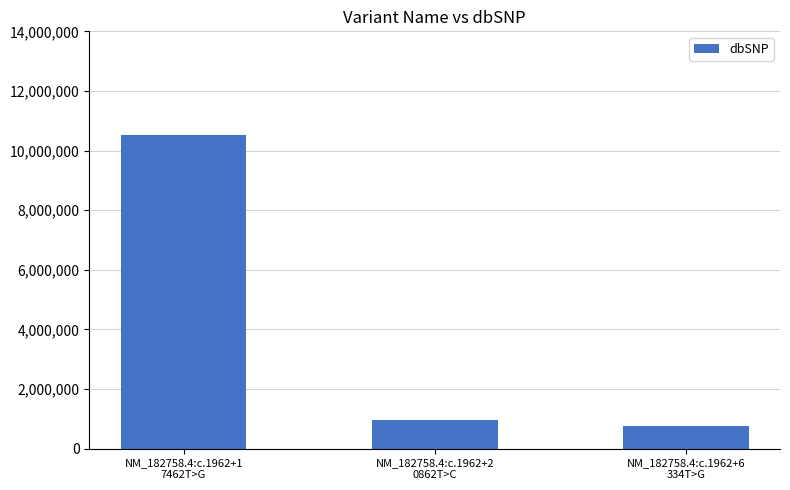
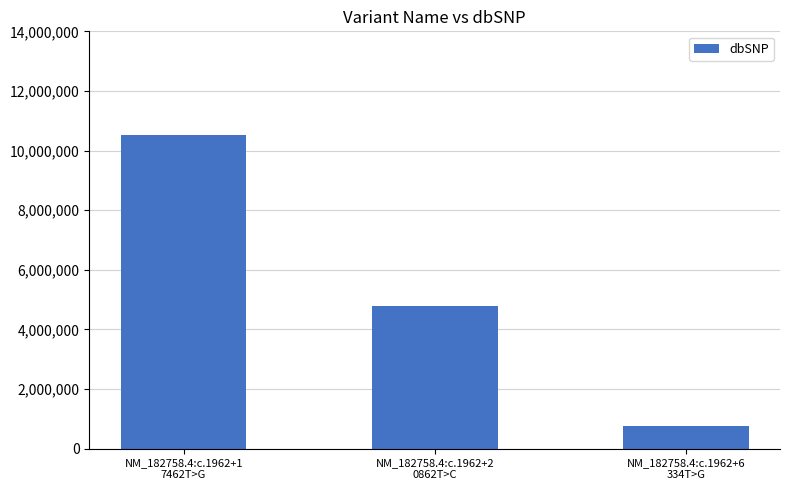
  {
    "NM_182758.4:c.1962+1 7462T>G": "10,500,000",
-   "NM_182758.4:c.1962+2 0862T>C": "1,000,000",
+   "NM_182758.4:c.1962+2 0862T>C": "4,800,000",
    "NM_182758.4:c.1962+6 334T>G": "800,000"
  }
